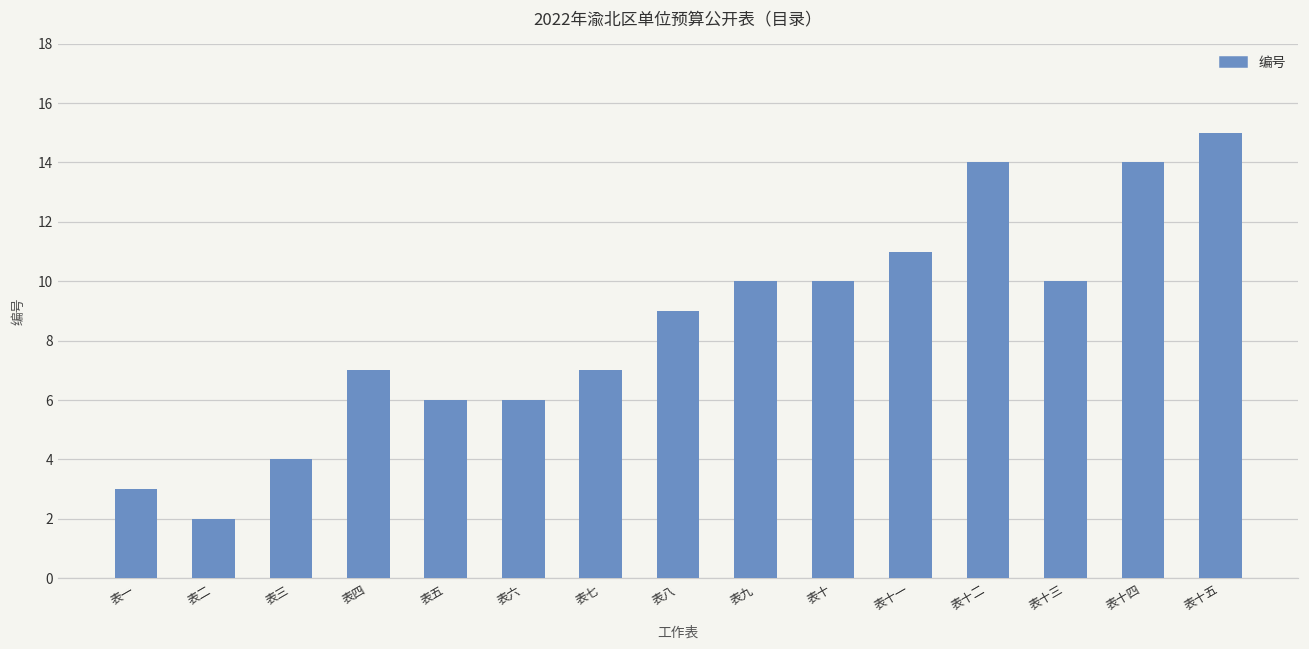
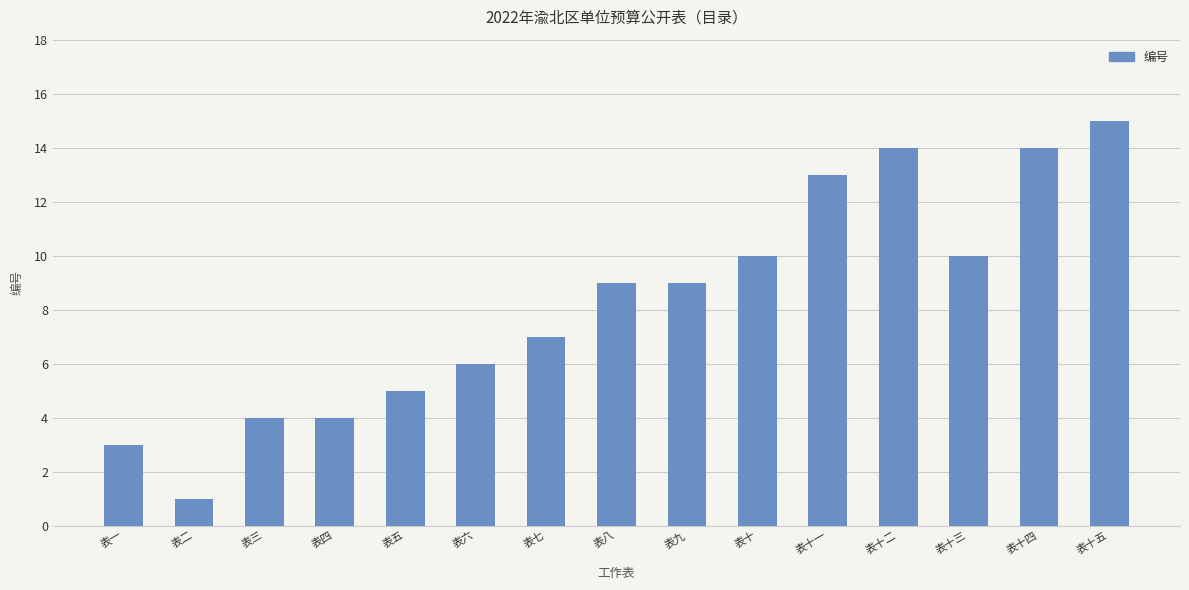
  {
    "表一": 3,
-   "表二": 2,
+   "表二": 1,
    "表三": 4,
-   "表四": 7,
-   "表五": 6,
+   "表四": 4,
+   "表五": 5,
    "表六": 6,
    "表七": 7,
    "表八": 9,
-   "表九": 10,
+   "表九": 9,
    "表十": 10,
-   "表十一": 11,
+   "表十一": 13,
    "表十二": 14,
    "表十三": 10,
    "表十四": 14,
    "表十五": 15
  }
